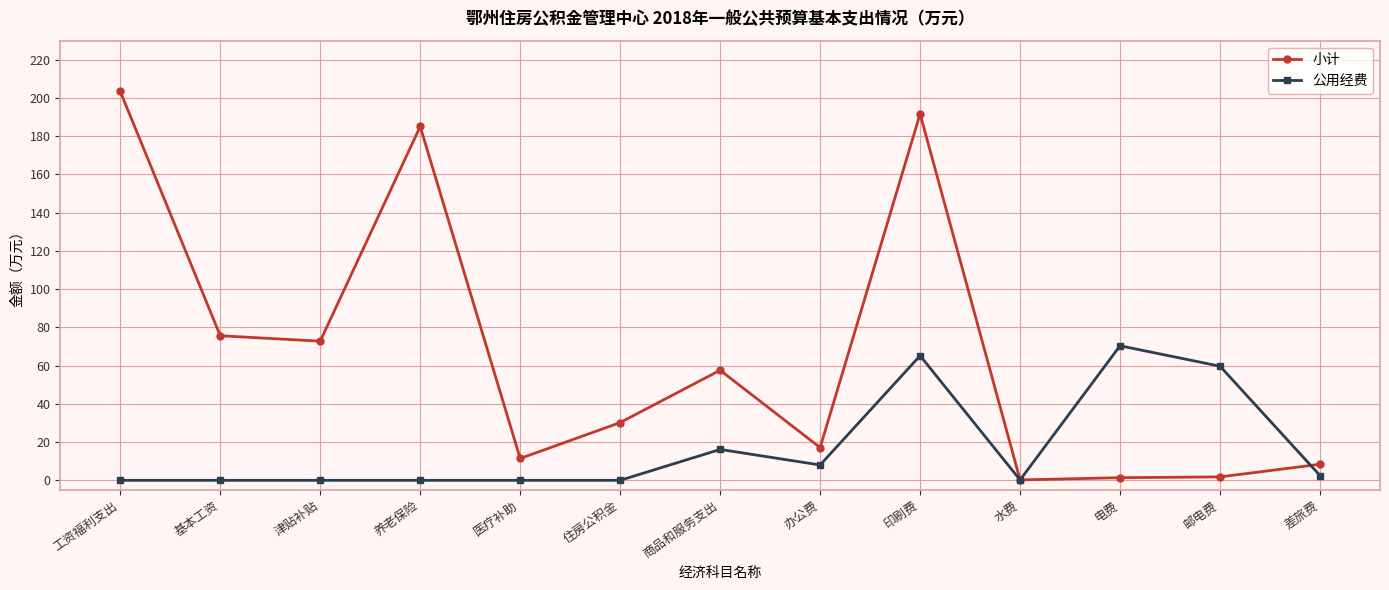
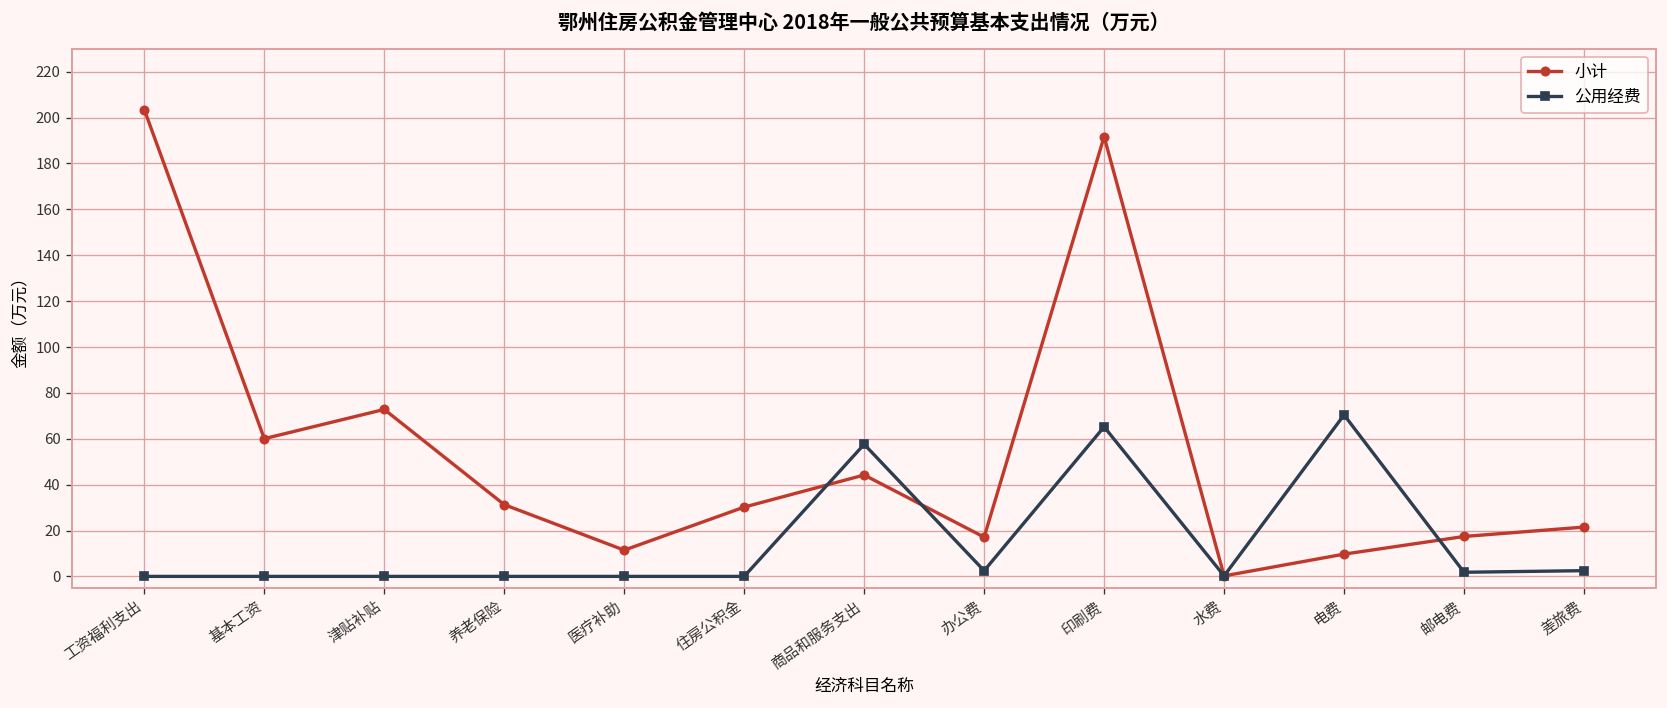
  {
    "小计": {
      "工资福利支出": 203,
-     "基本工资": 76,
+     "基本工资": 60,
      "津贴补贴": 73,
-     "养老保险": 185,
+     "养老保险": 31,
      "医疗补助": 11,
      "住房公积金": 30,
-     "商品和服务支出": 58,
+     "商品和服务支出": 44,
      "办公费": 17,
      "印刷费": 192,
-     "电费": 1,
-     "邮电费": 2,
-     "差旅费": 8
+     "电费": 10,
+     "邮电费": 17,
+     "差旅费": 22
    },
    "公用经费": {
      "工资福利支出": 0,
      "基本工资": 0,
      "津贴补贴": 0,
      "养老保险": 0,
      "医疗补助": 0,
      "住房公积金": 0,
-     "商品和服务支出": 16,
-     "办公费": 8,
+     "商品和服务支出": 58,
+     "办公费": 2,
      "印刷费": 65,
      "电费": 70,
-     "邮电费": 60,
+     "邮电费": 2,
      "差旅费": 3
    }
  }
